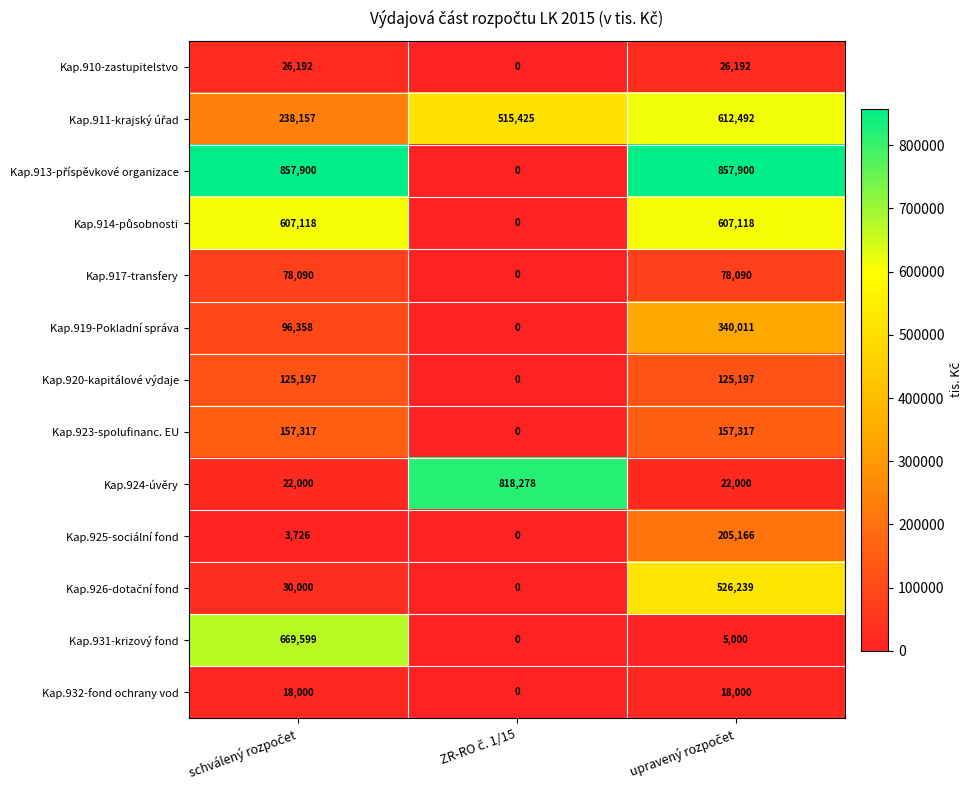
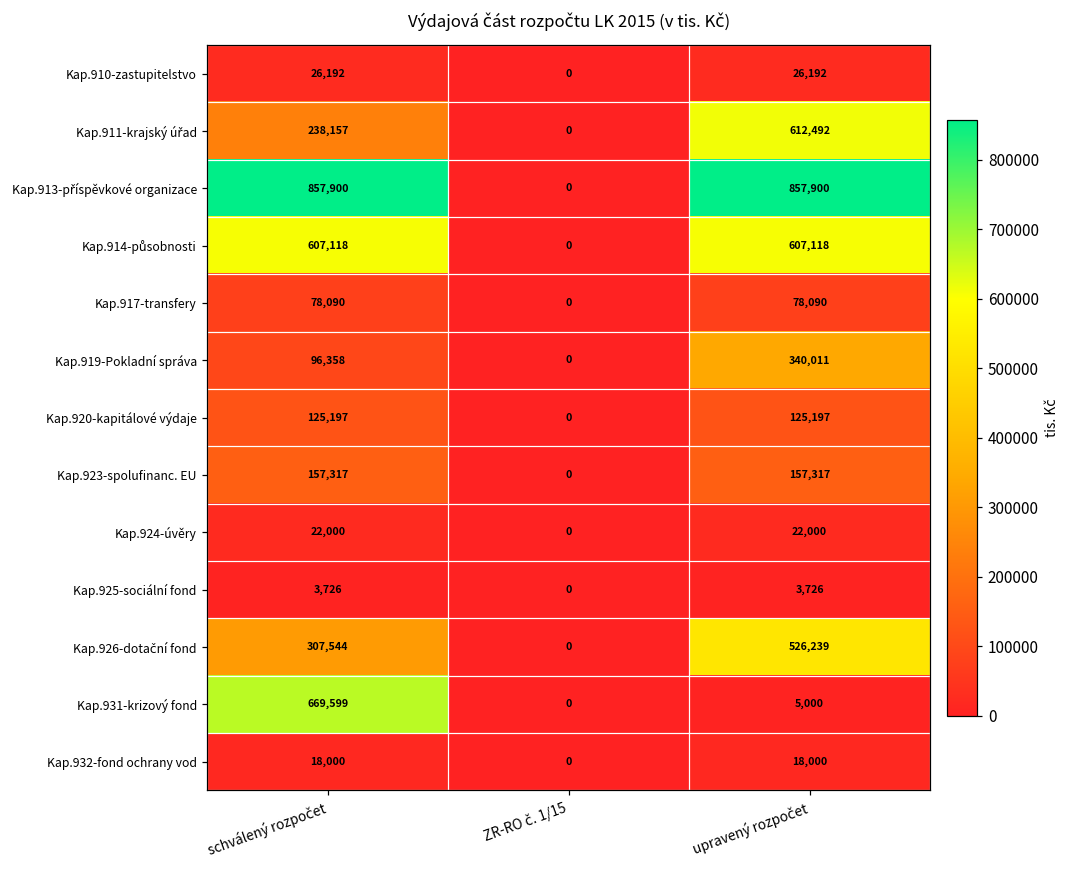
  {
    "Kap.910-zastupitelstvo": {
      "schválený rozpočet": "26,192",
      "ZR-RO č. 1/15": "0",
      "upravený rozpočet": "26,192"
    },
    "Kap.911-krajský úřad": {
      "schválený rozpočet": "238,157",
-     "ZR-RO č. 1/15": "515,425",
+     "ZR-RO č. 1/15": "0",
      "upravený rozpočet": "612,492"
    },
    "Kap.913-příspěvkové organizace": {
      "schválený rozpočet": "857,900",
      "ZR-RO č. 1/15": "0",
      "upravený rozpočet": "857,900"
    },
    "Kap.914-působnosti": {
      "schválený rozpočet": "607,118",
      "ZR-RO č. 1/15": "0",
      "upravený rozpočet": "607,118"
    },
    "Kap.917-transfery": {
      "schválený rozpočet": "78,090",
      "ZR-RO č. 1/15": "0",
      "upravený rozpočet": "78,090"
    },
    "Kap.919-Pokladní správa": {
      "schválený rozpočet": "96,358",
      "ZR-RO č. 1/15": "0",
      "upravený rozpočet": "340,011"
    },
    "Kap.920-kapitálové výdaje": {
      "schválený rozpočet": "125,197",
      "ZR-RO č. 1/15": "0",
      "upravený rozpočet": "125,197"
    },
    "Kap.923-spolufinanc. EU": {
      "schválený rozpočet": "157,317",
      "ZR-RO č. 1/15": "0",
      "upravený rozpočet": "157,317"
    },
    "Kap.924-úvěry": {
      "schválený rozpočet": "22,000",
-     "ZR-RO č. 1/15": "818,278",
+     "ZR-RO č. 1/15": "0",
      "upravený rozpočet": "22,000"
    },
    "Kap.925-sociální fond": {
      "schválený rozpočet": "3,726",
      "ZR-RO č. 1/15": "0",
-     "upravený rozpočet": "205,166"
+     "upravený rozpočet": "3,726"
    },
    "Kap.926-dotační fond": {
-     "schválený rozpočet": "30,000",
+     "schválený rozpočet": "307,544",
      "ZR-RO č. 1/15": "0",
      "upravený rozpočet": "526,239"
    },
    "Kap.931-krizový fond": {
      "schválený rozpočet": "669,599",
      "ZR-RO č. 1/15": "0",
      "upravený rozpočet": "5,000"
    },
    "Kap.932-fond ochrany vod": {
      "schválený rozpočet": "18,000",
      "ZR-RO č. 1/15": "0",
      "upravený rozpočet": "18,000"
    }
  }
